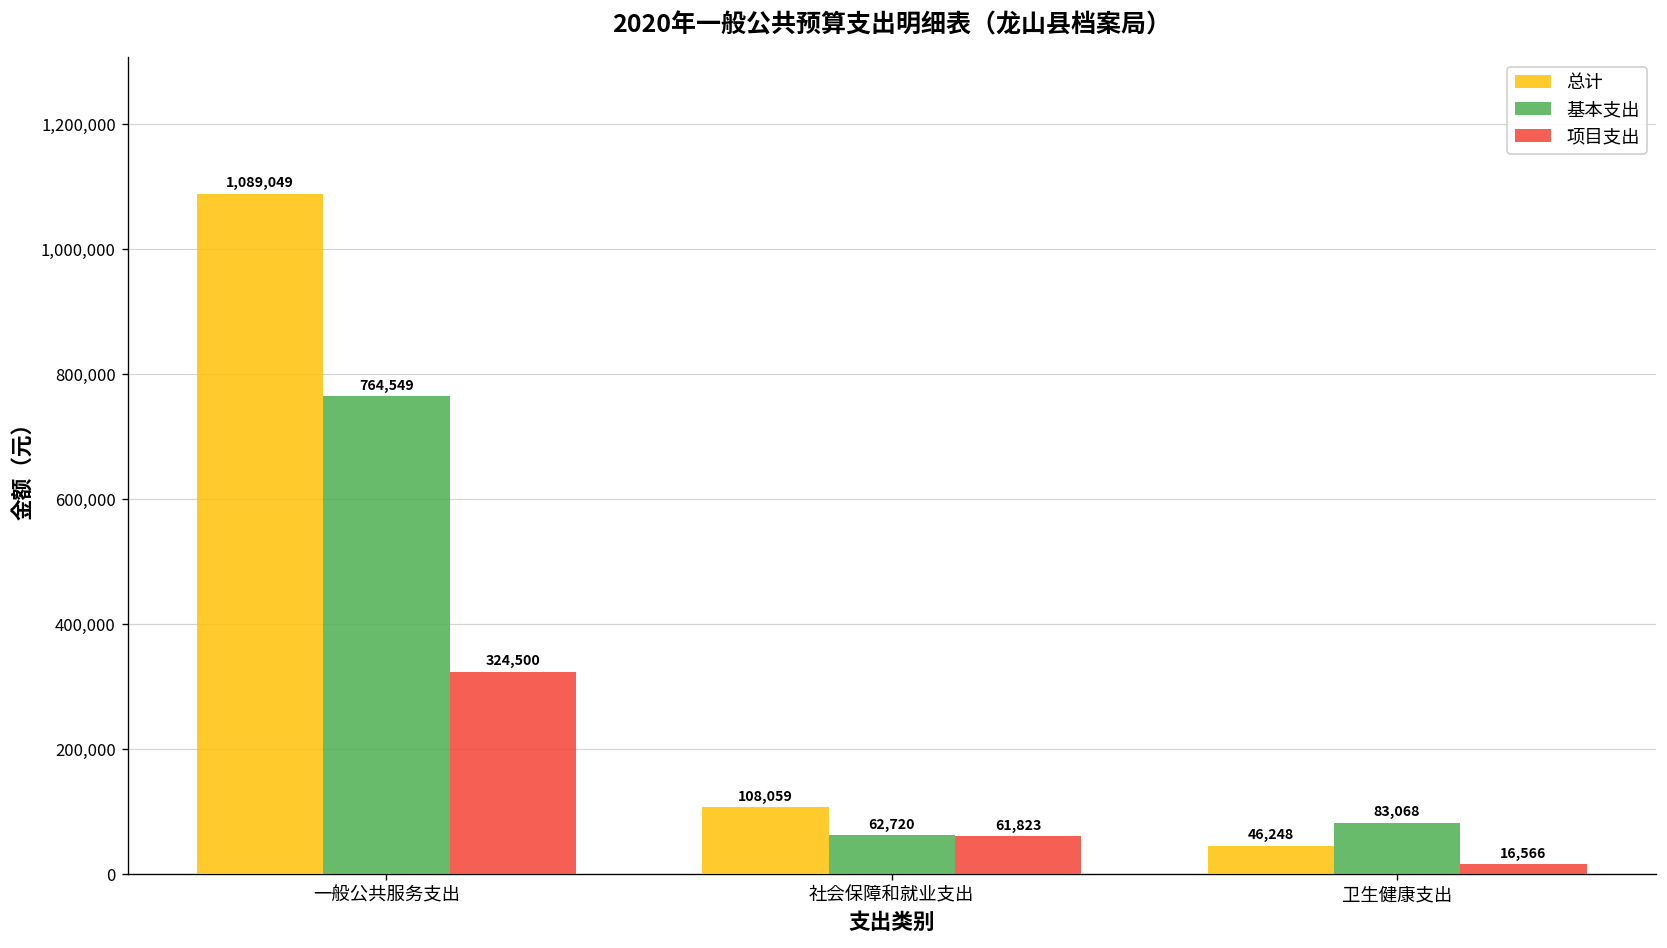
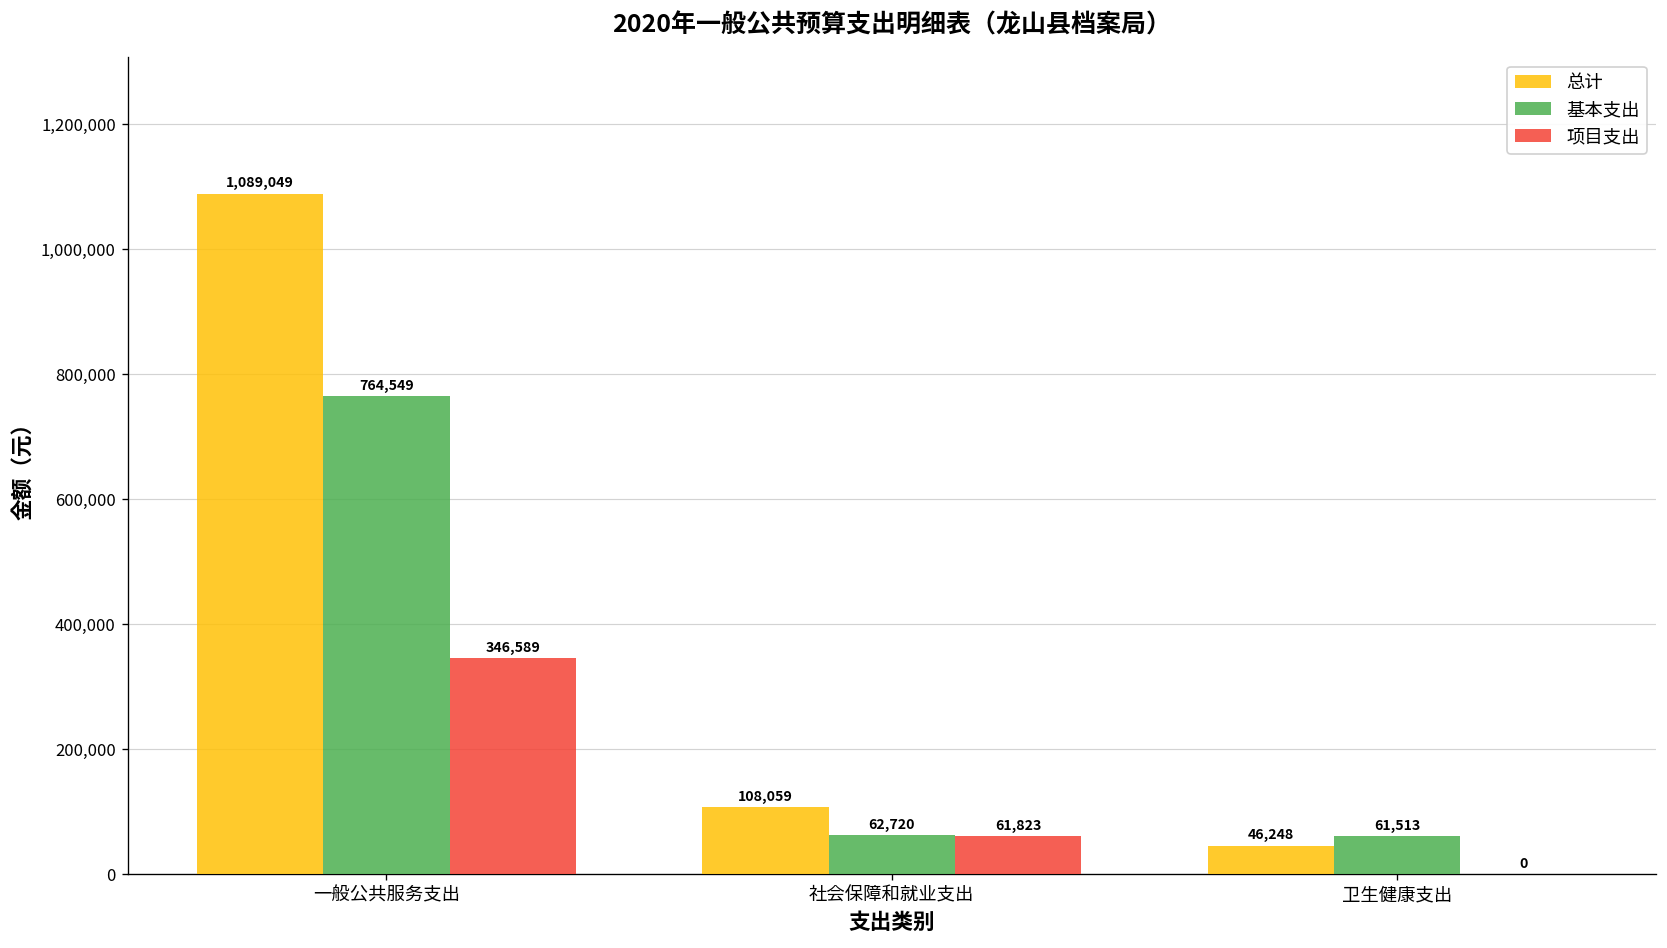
  {
    "总计": {
      "一般公共服务支出": "1,089,049",
      "社会保障和就业支出": "108,059",
      "卫生健康支出": "46,248"
    },
    "基本支出": {
      "一般公共服务支出": "764,549",
      "社会保障和就业支出": "62,720",
-     "卫生健康支出": "83,068"
+     "卫生健康支出": "61,513"
    },
    "项目支出": {
-     "一般公共服务支出": "324,500",
+     "一般公共服务支出": "346,589",
      "社会保障和就业支出": "61,823",
-     "卫生健康支出": "16,566"
+     "卫生健康支出": "0"
    }
  }
